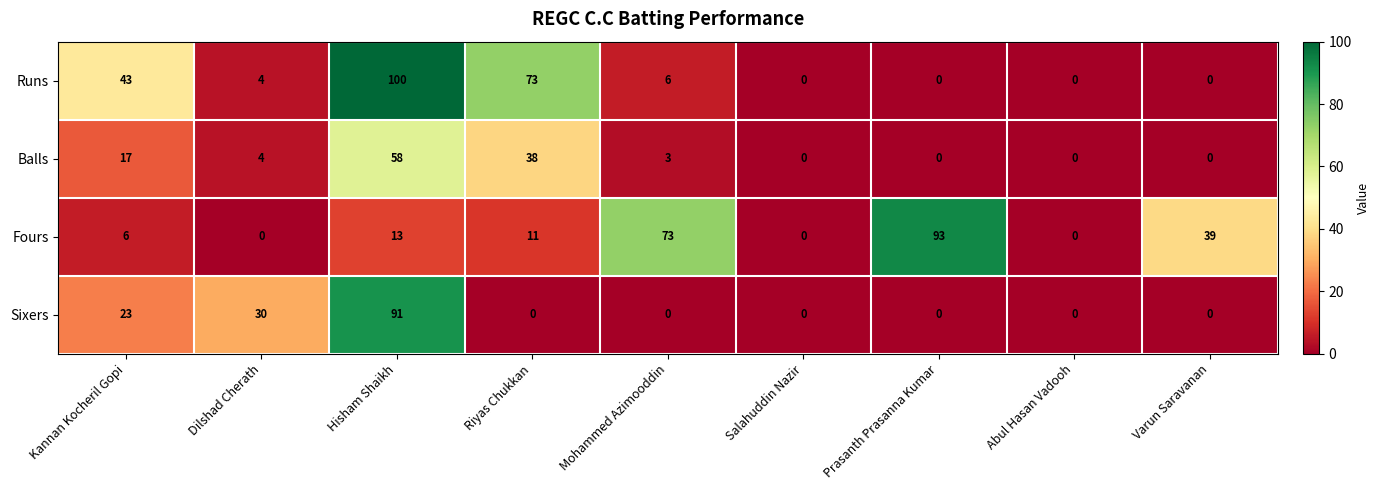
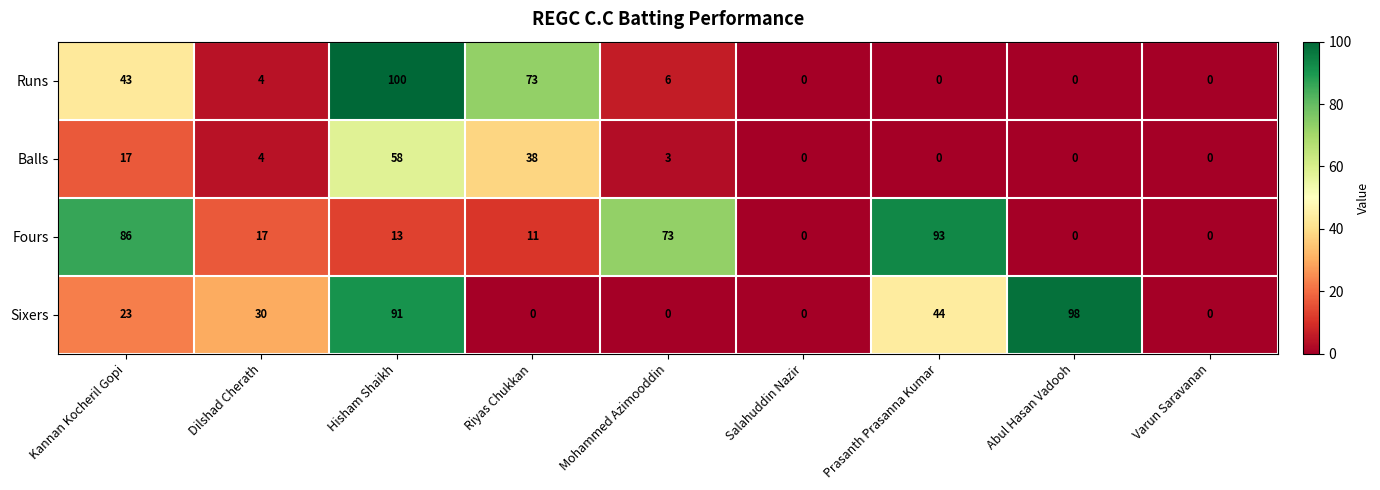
  {
    "Runs": {
      "Kannan Kocheril Gopi": 43,
      "Dilshad Cherath": 4,
      "Hisham Shaikh": 100,
      "Riyas Chukkan": 73,
      "Mohammed Azimooddin": 6,
      "Salahuddin Nazir": 0,
      "Prasanth Prasanna Kumar": 0,
      "Abul Hasan Vadooh": 0,
      "Varun Saravanan": 0
    },
    "Balls": {
      "Kannan Kocheril Gopi": 17,
      "Dilshad Cherath": 4,
      "Hisham Shaikh": 58,
      "Riyas Chukkan": 38,
      "Mohammed Azimooddin": 3,
      "Salahuddin Nazir": 0,
      "Prasanth Prasanna Kumar": 0,
      "Abul Hasan Vadooh": 0,
      "Varun Saravanan": 0
    },
    "Fours": {
-     "Kannan Kocheril Gopi": 6,
-     "Dilshad Cherath": 0,
+     "Kannan Kocheril Gopi": 86,
+     "Dilshad Cherath": 17,
      "Hisham Shaikh": 13,
      "Riyas Chukkan": 11,
      "Mohammed Azimooddin": 73,
      "Salahuddin Nazir": 0,
      "Prasanth Prasanna Kumar": 93,
      "Abul Hasan Vadooh": 0,
-     "Varun Saravanan": 39
+     "Varun Saravanan": 0
    },
    "Sixers": {
      "Kannan Kocheril Gopi": 23,
      "Dilshad Cherath": 30,
      "Hisham Shaikh": 91,
      "Riyas Chukkan": 0,
      "Mohammed Azimooddin": 0,
      "Salahuddin Nazir": 0,
-     "Prasanth Prasanna Kumar": 0,
-     "Abul Hasan Vadooh": 0,
+     "Prasanth Prasanna Kumar": 44,
+     "Abul Hasan Vadooh": 98,
      "Varun Saravanan": 0
    }
  }
